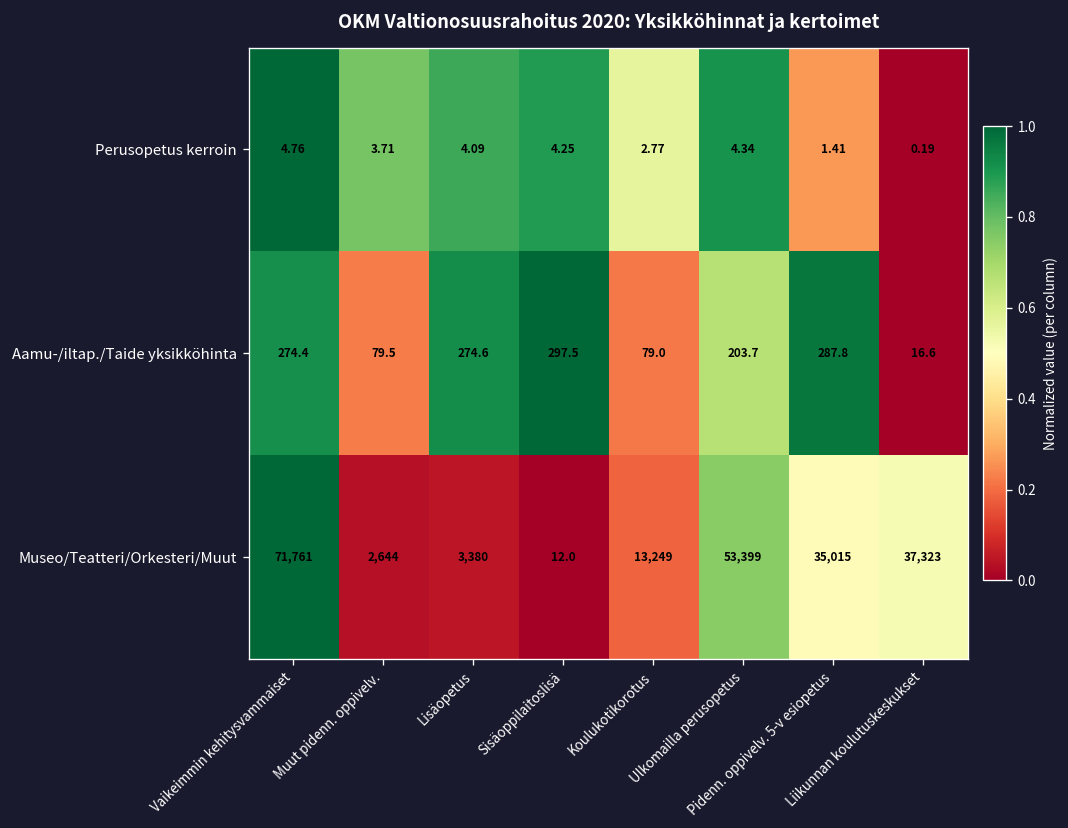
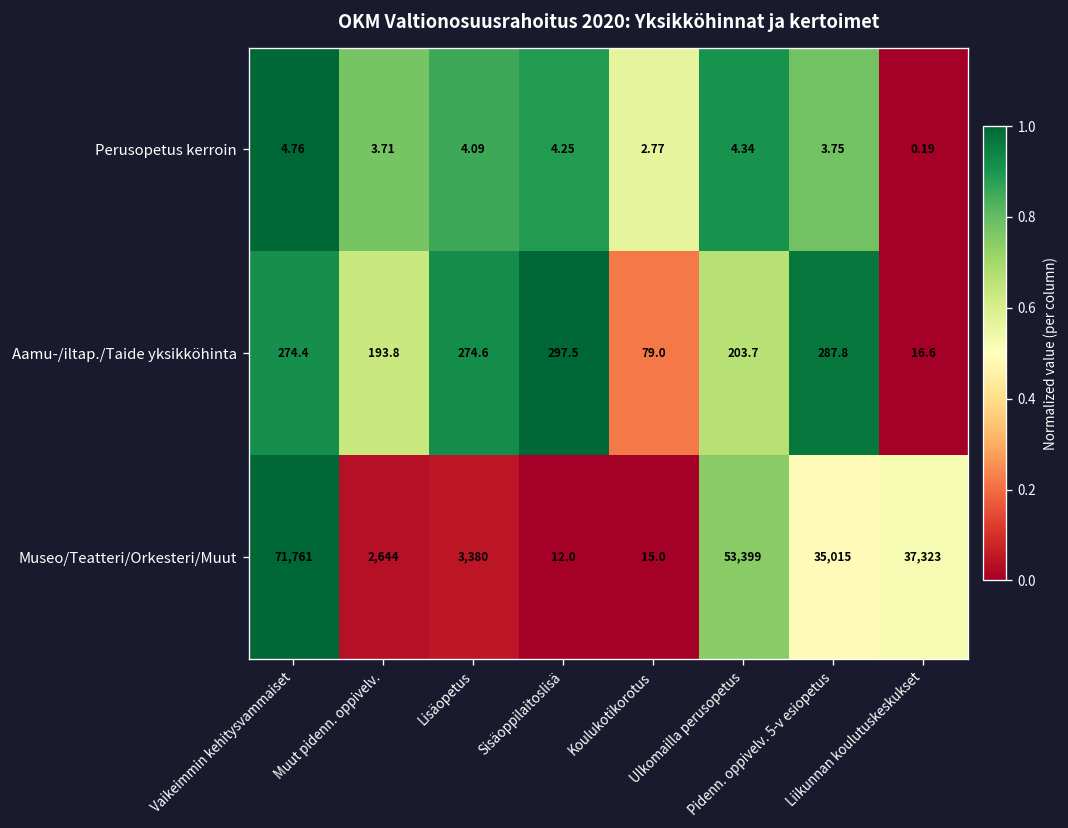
  {
    "Perusopetus kerroin": {
      "Vaikeimmin kehitysvammaiset": "4.76",
      "Muut pidenn. oppivelv.": "3.71",
      "Lisäopetus": "4.09",
      "Sisäoppilaitoslisä": "4.25",
      "Koulukotikorotus": "2.77",
      "Ulkomailla perusopetus": "4.34",
-     "Pidenn. oppivelv. 5-v esiopetus": "1.41",
+     "Pidenn. oppivelv. 5-v esiopetus": "3.75",
      "Liikunnan koulutuskeskukset": "0.19"
    },
    "Aamu-/iltap./Taide yksikköhinta": {
      "Vaikeimmin kehitysvammaiset": "274.4",
-     "Muut pidenn. oppivelv.": "79.5",
+     "Muut pidenn. oppivelv.": "193.8",
      "Lisäopetus": "274.6",
      "Sisäoppilaitoslisä": "297.5",
      "Koulukotikorotus": "79.0",
      "Ulkomailla perusopetus": "203.7",
      "Pidenn. oppivelv. 5-v esiopetus": "287.8",
      "Liikunnan koulutuskeskukset": "16.6"
    },
    "Museo/Teatteri/Orkesteri/Muut": {
      "Vaikeimmin kehitysvammaiset": "71,761",
      "Muut pidenn. oppivelv.": "2,644",
      "Lisäopetus": "3,380",
      "Sisäoppilaitoslisä": "12.0",
-     "Koulukotikorotus": "13,249",
+     "Koulukotikorotus": "15.0",
      "Ulkomailla perusopetus": "53,399",
      "Pidenn. oppivelv. 5-v esiopetus": "35,015",
      "Liikunnan koulutuskeskukset": "37,323"
    }
  }
